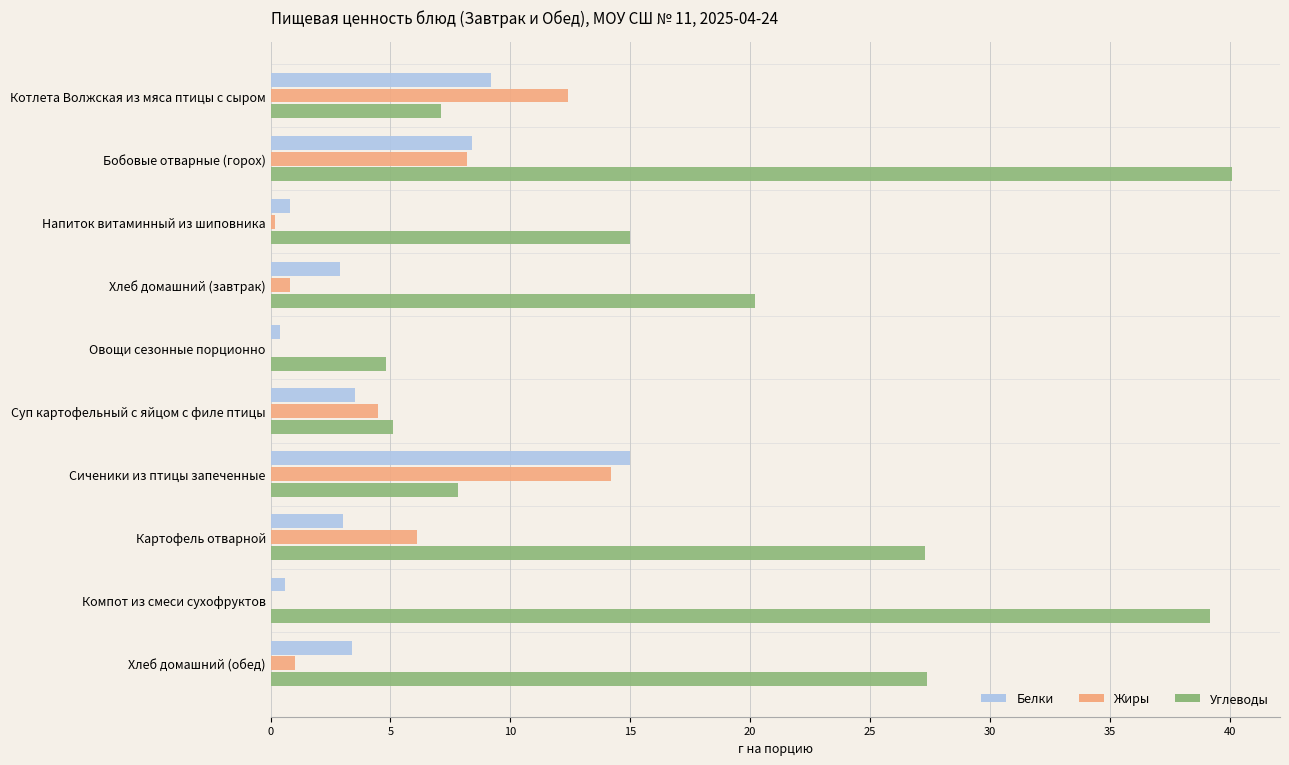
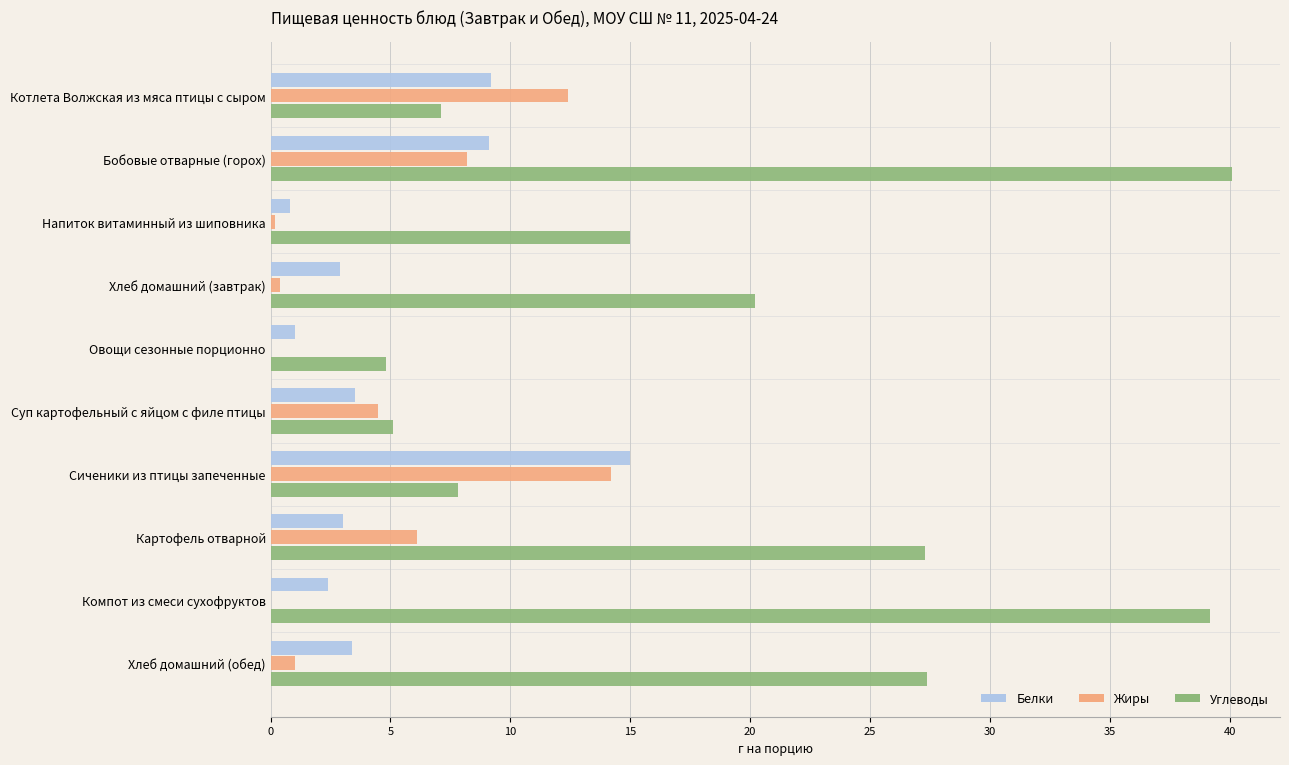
  {
    "Белки": {
      "Котлета Волжская из мяса птицы с сыром": 9.2,
-     "Бобовые отварные (горох)": 8.4,
+     "Бобовые отварные (горох)": 9.1,
      "Напиток витаминный из шиповника": 0.8,
      "Хлеб домашний (завтрак)": 2.9,
-     "Овощи сезонные порционно": 0.4,
+     "Овощи сезонные порционно": 1.0,
      "Суп картофельный с яйцом с филе птицы": 3.5,
      "Сиченики из птицы запеченные": 15.0,
      "Картофель отварной": 3.0,
-     "Компот из смеси сухофруктов": 0.6,
+     "Компот из смеси сухофруктов": 2.4,
      "Хлеб домашний (обед)": 3.4
    },
    "Жиры": {
      "Котлета Волжская из мяса птицы с сыром": 12.4,
      "Бобовые отварные (горох)": 8.2,
      "Напиток витаминный из шиповника": 0.2,
-     "Хлеб домашний (завтрак)": 0.8,
+     "Хлеб домашний (завтрак)": 0.4,
      "Овощи сезонные порционно": 0.0,
      "Суп картофельный с яйцом с филе птицы": 4.5,
      "Сиченики из птицы запеченные": 14.2,
      "Картофель отварной": 6.1,
      "Компот из смеси сухофруктов": 0.0,
      "Хлеб домашний (обед)": 1.0
    },
    "Углеводы": {
      "Котлета Волжская из мяса птицы с сыром": 7.1,
      "Бобовые отварные (горох)": 40.1,
      "Напиток витаминный из шиповника": 15.0,
      "Хлеб домашний (завтрак)": 20.2,
      "Овощи сезонные порционно": 4.8,
      "Суп картофельный с яйцом с филе птицы": 5.1,
      "Сиченики из птицы запеченные": 7.8,
      "Картофель отварной": 27.3,
      "Компот из смеси сухофруктов": 39.2,
      "Хлеб домашний (обед)": 27.4
    }
  }
